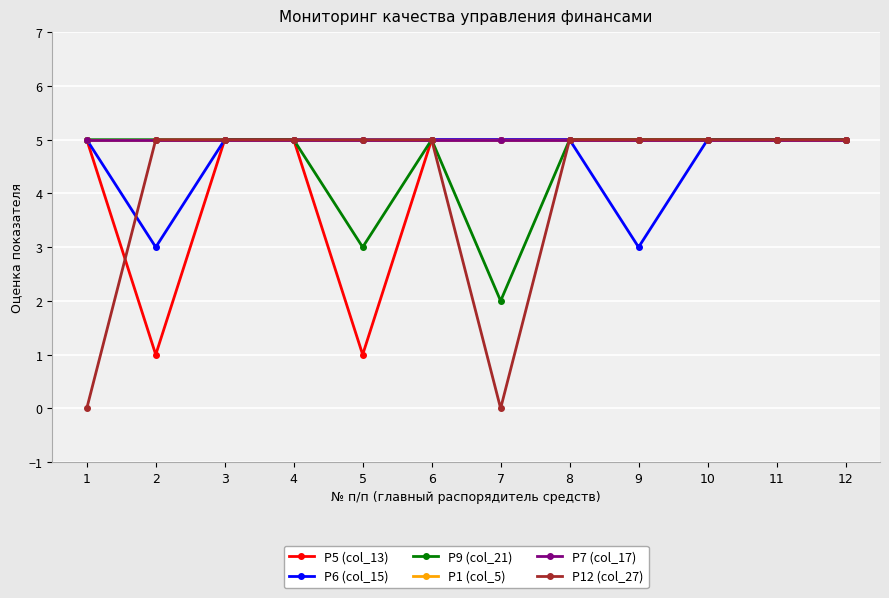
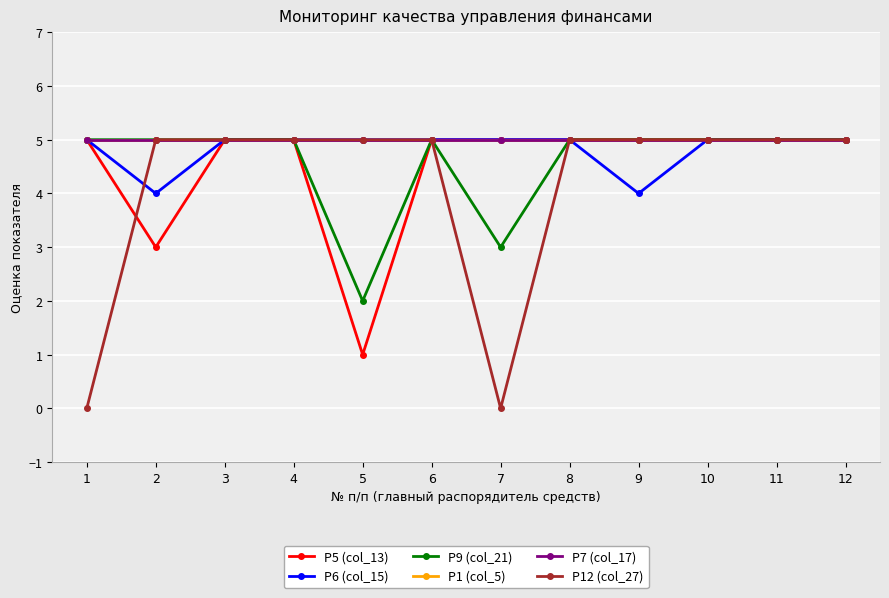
  {
    "Р5 (col_13)": {
-     "2": 1,
+     "2": 3,
      "5": 1
    },
    "Р6 (col_15)": {
-     "2": 3,
-     "9": 3
+     "2": 4,
+     "9": 4
    },
    "Р9 (col_21)": {
-     "5": 3,
-     "7": 2
+     "5": 2,
+     "7": 3
    },
    "Р12 (col_27)": {
      "1": 0,
      "7": 0
    }
  }
